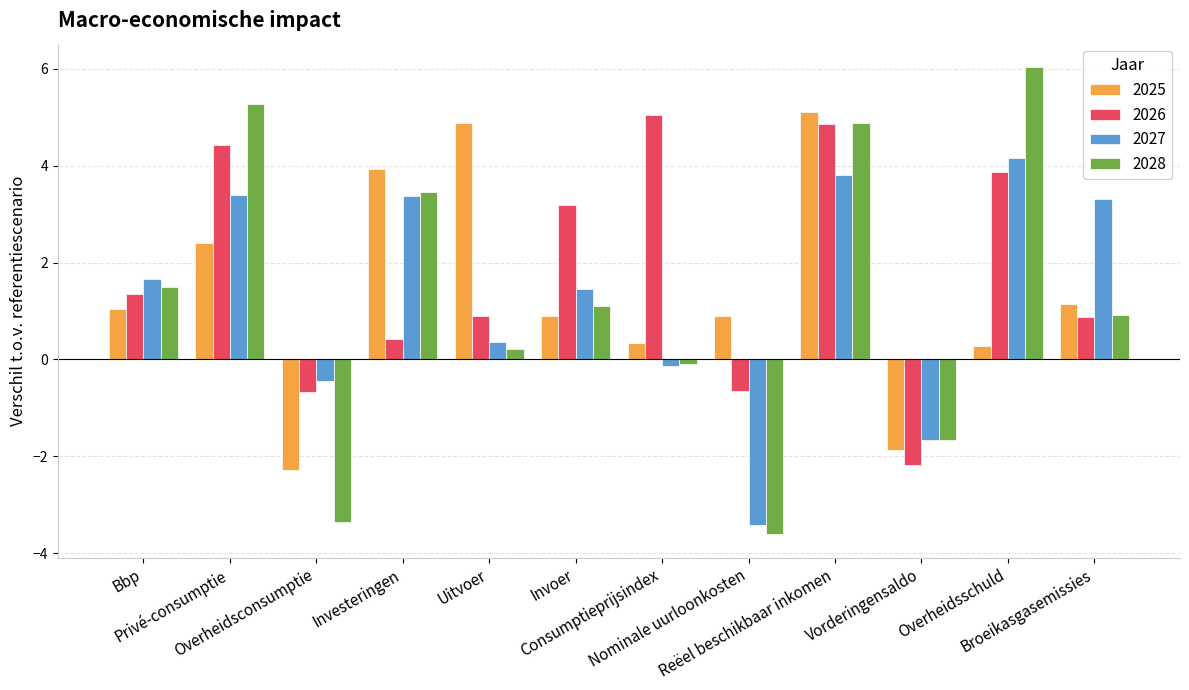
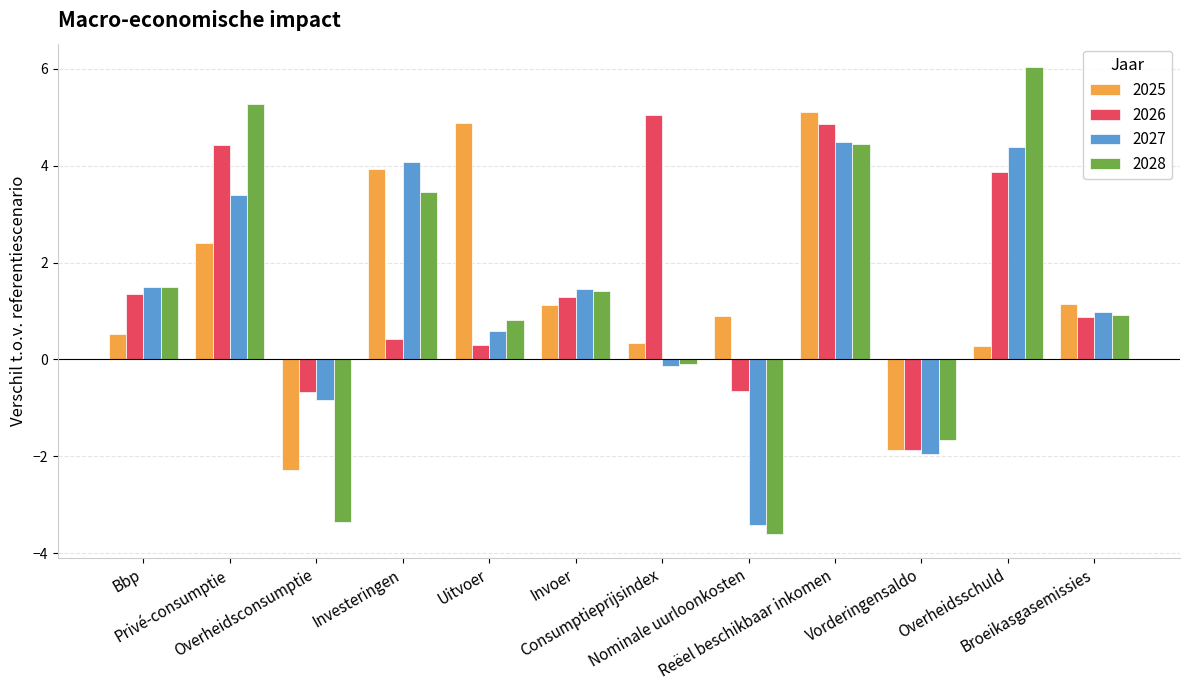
  {
    "2025": {
-     "Bbp": 1.0,
+     "Bbp": 0.5,
      "Privé-consumptie": 2.4,
      "Overheidsconsumptie": -2.3,
      "Investeringen": 3.9,
      "Uitvoer": 4.9,
-     "Invoer": 0.9,
+     "Invoer": 1.1,
      "Consumptieprijsindex": 0.4,
      "Nominale uurloonkosten": 0.9,
      "Reëel beschikbaar inkomen": 5.1,
      "Vorderingensaldo": -1.9,
      "Overheidsschuld": 0.3,
      "Broeikasgasemissies": 1.1
    },
    "2026": {
      "Bbp": 1.4,
      "Privé-consumptie": 4.4,
      "Overheidsconsumptie": -0.7,
      "Investeringen": 0.4,
-     "Uitvoer": 0.9,
-     "Invoer": 3.2,
+     "Uitvoer": 0.3,
+     "Invoer": 1.3,
      "Consumptieprijsindex": 5.1,
      "Nominale uurloonkosten": -0.7,
      "Reëel beschikbaar inkomen": 4.9,
-     "Vorderingensaldo": -2.2,
+     "Vorderingensaldo": -1.9,
      "Overheidsschuld": 3.9,
      "Broeikasgasemissies": 0.9
    },
    "2027": {
-     "Bbp": 1.7,
+     "Bbp": 1.5,
      "Privé-consumptie": 3.4,
-     "Overheidsconsumptie": -0.4,
-     "Investeringen": 3.4,
-     "Uitvoer": 0.4,
+     "Overheidsconsumptie": -0.8,
+     "Investeringen": 4.1,
+     "Uitvoer": 0.6,
      "Invoer": 1.5,
      "Consumptieprijsindex": -0.1,
      "Nominale uurloonkosten": -3.4,
-     "Reëel beschikbaar inkomen": 3.8,
-     "Vorderingensaldo": -1.7,
-     "Overheidsschuld": 4.2,
-     "Broeikasgasemissies": 3.3
+     "Reëel beschikbaar inkomen": 4.5,
+     "Vorderingensaldo": -2.0,
+     "Overheidsschuld": 4.4,
+     "Broeikasgasemissies": 1.0
    },
    "2028": {
      "Bbp": 1.5,
      "Privé-consumptie": 5.3,
      "Overheidsconsumptie": -3.4,
      "Investeringen": 3.5,
-     "Uitvoer": 0.2,
-     "Invoer": 1.1,
+     "Uitvoer": 0.8,
+     "Invoer": 1.4,
      "Consumptieprijsindex": -0.1,
      "Nominale uurloonkosten": -3.6,
-     "Reëel beschikbaar inkomen": 4.9,
+     "Reëel beschikbaar inkomen": 4.4,
      "Vorderingensaldo": -1.7,
      "Overheidsschuld": 6.0,
      "Broeikasgasemissies": 0.9
    }
  }
